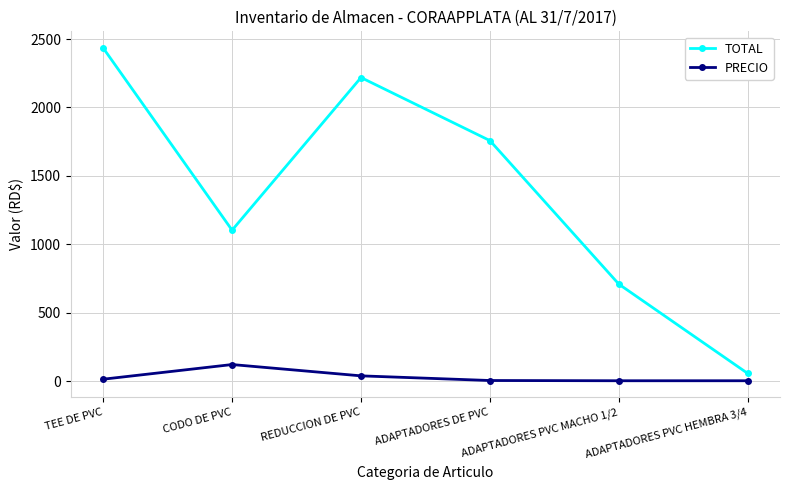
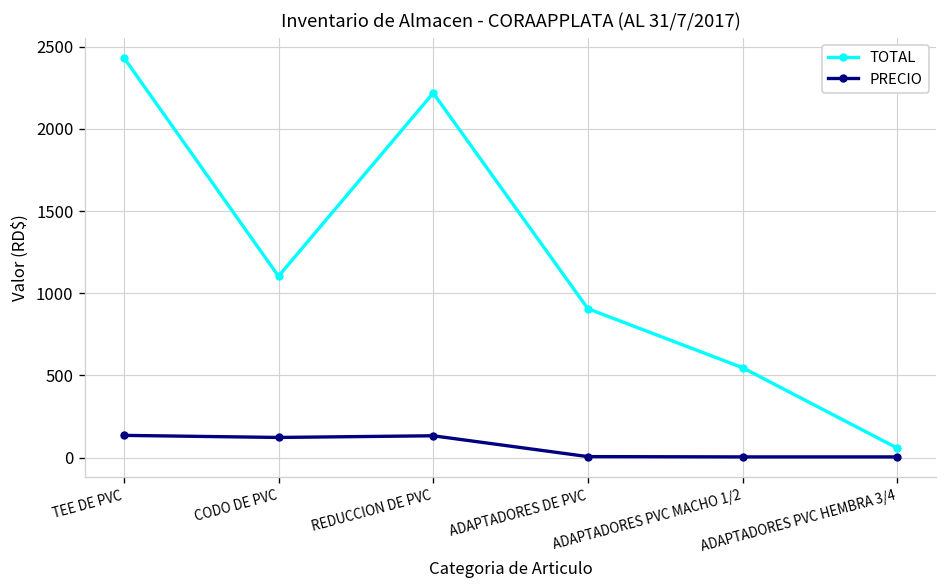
  {
    "TOTAL": {
      "TEE DE PVC": 2430,
      "CODO DE PVC": 1100,
      "REDUCCION DE PVC": 2220,
-     "ADAPTADORES DE PVC": 1760,
-     "ADAPTADORES PVC MACHO 1/2": 710,
+     "ADAPTADORES DE PVC": 910,
+     "ADAPTADORES PVC MACHO 1/2": 550,
      "ADAPTADORES PVC HEMBRA 3/4": 60
    },
    "PRECIO": {
-     "TEE DE PVC": 20,
+     "TEE DE PVC": 140,
      "CODO DE PVC": 120,
-     "REDUCCION DE PVC": 40,
+     "REDUCCION DE PVC": 130,
      "ADAPTADORES DE PVC": 10,
      "ADAPTADORES PVC MACHO 1/2": 0,
      "ADAPTADORES PVC HEMBRA 3/4": 0
    }
  }
